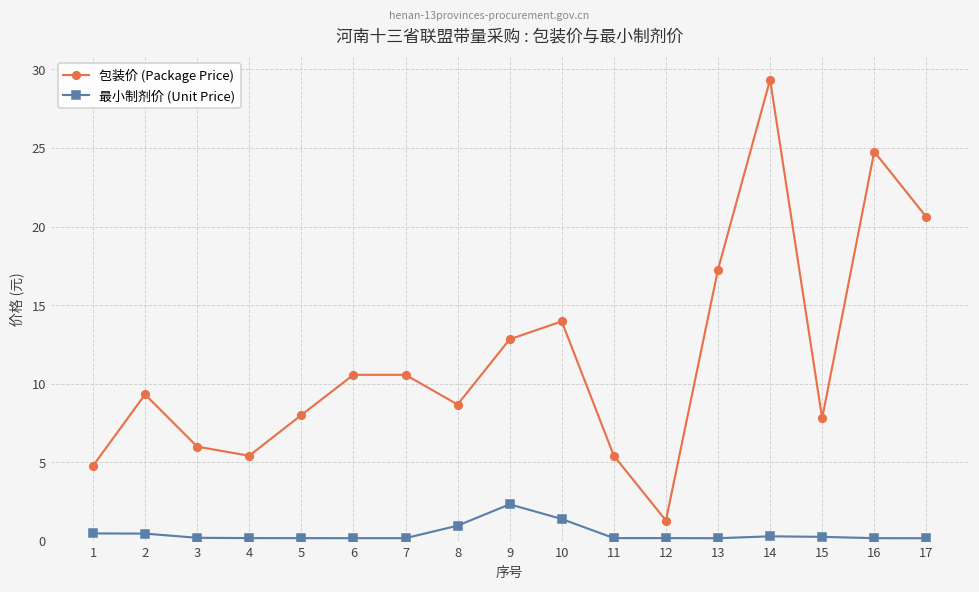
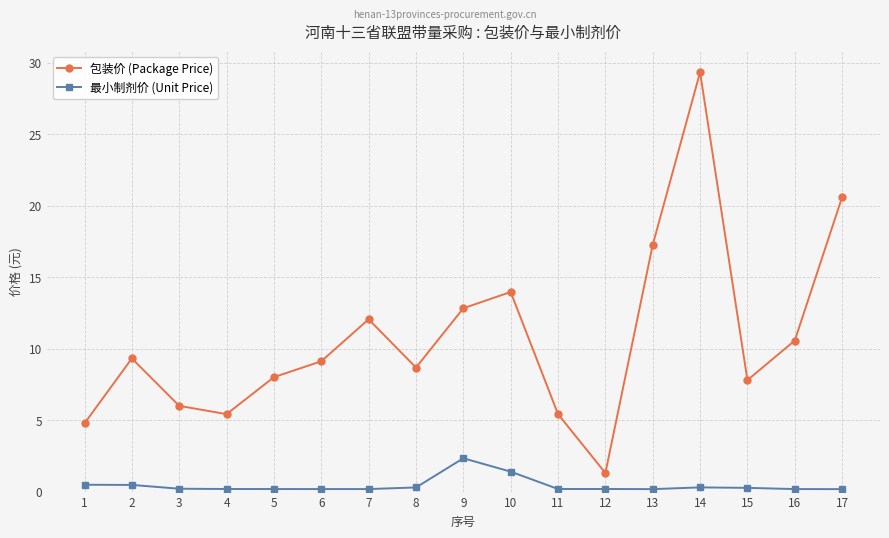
  {
    "包装价 (Package Price)": {
      "1": 4.8,
      "2": 9.3,
      "3": 6.0,
      "4": 5.4,
      "5": 8.0,
-     "6": 10.6,
-     "7": 10.6,
+     "6": 9.1,
+     "7": 12.1,
      "8": 8.7,
      "9": 12.8,
      "10": 14.0,
      "11": 5.4,
      "12": 1.3,
      "13": 17.3,
      "14": 29.4,
      "15": 7.8,
-     "16": 24.8,
+     "16": 10.6,
      "17": 20.6
    },
    "最小制剂价 (Unit Price)": {
      "1": 0.5,
      "2": 0.5,
      "3": 0.2,
      "4": 0.2,
      "5": 0.2,
      "6": 0.2,
      "7": 0.2,
-     "8": 1.0,
+     "8": 0.3,
      "9": 2.3,
      "10": 1.4,
      "11": 0.2,
      "12": 0.2,
      "13": 0.2,
      "14": 0.3,
      "15": 0.3,
      "16": 0.2,
      "17": 0.2
    }
  }
